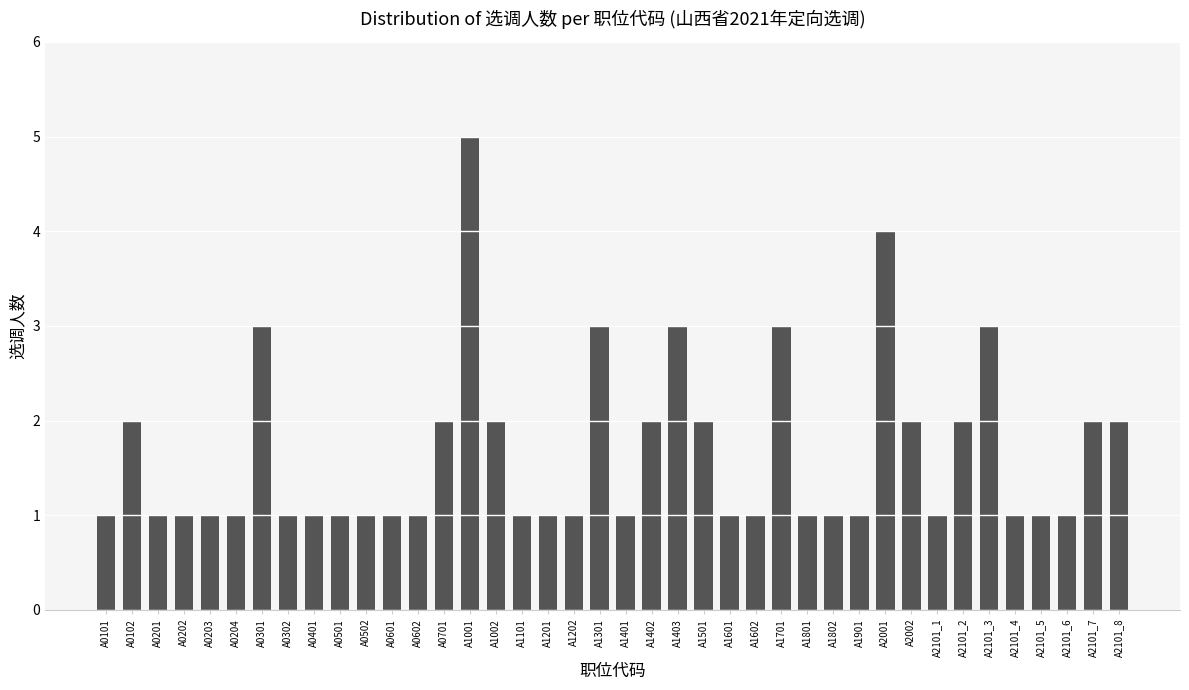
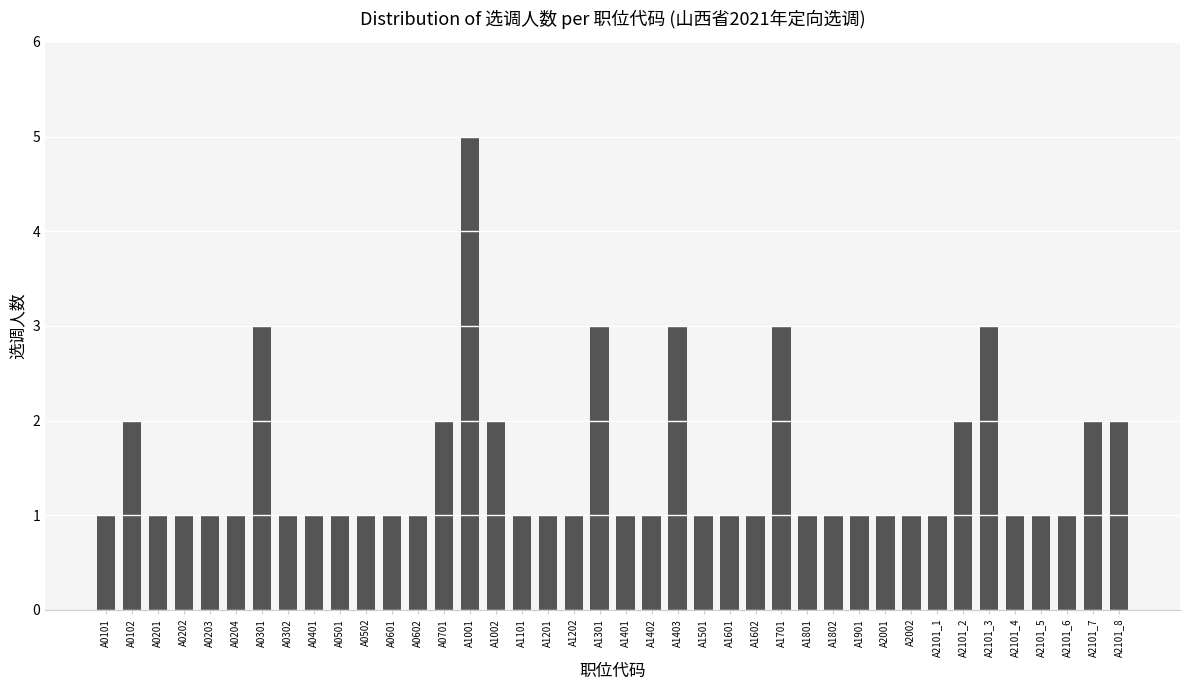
  {
    "A0101": 1,
    "A0102": 2,
    "A0201": 1,
    "A0202": 1,
    "A0203": 1,
    "A0204": 1,
    "A0301": 3,
    "A0302": 1,
    "A0401": 1,
    "A0501": 1,
    "A0502": 1,
    "A0601": 1,
    "A0602": 1,
    "A0701": 2,
    "A1001": 5,
    "A1002": 2,
    "A1101": 1,
    "A1201": 1,
    "A1202": 1,
    "A1301": 3,
    "A1401": 1,
-   "A1402": 2,
+   "A1402": 1,
    "A1403": 3,
-   "A1501": 2,
+   "A1501": 1,
    "A1601": 1,
    "A1602": 1,
    "A1701": 3,
    "A1801": 1,
    "A1802": 1,
    "A1901": 1,
-   "A2001": 4,
-   "A2002": 2,
+   "A2001": 1,
+   "A2002": 1,
    "A2101_1": 1,
    "A2101_2": 2,
    "A2101_3": 3,
    "A2101_4": 1,
    "A2101_5": 1,
    "A2101_6": 1,
    "A2101_7": 2,
    "A2101_8": 2
  }
